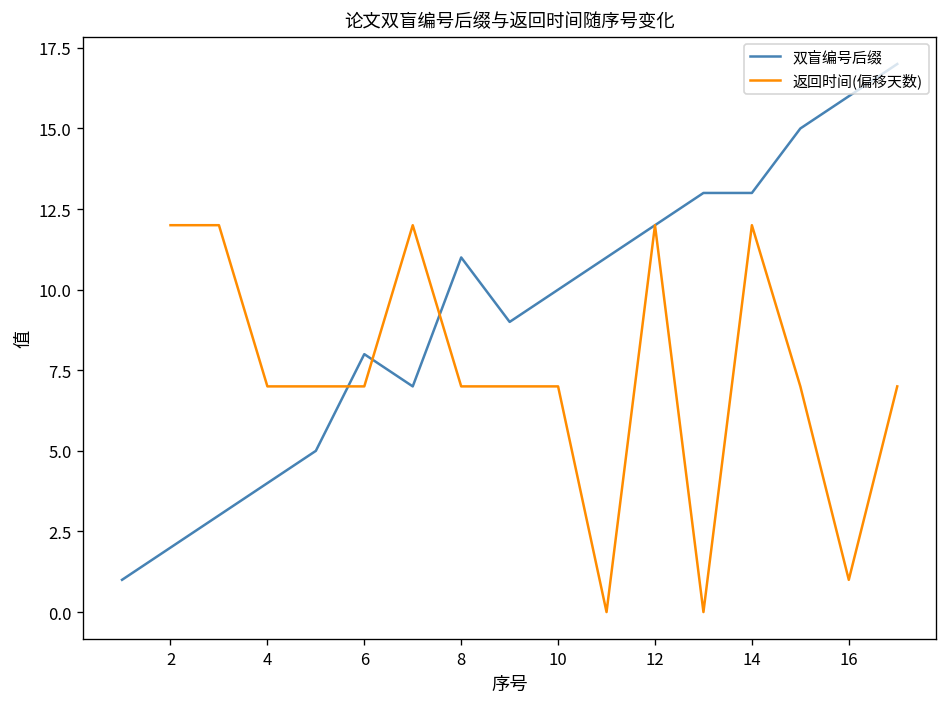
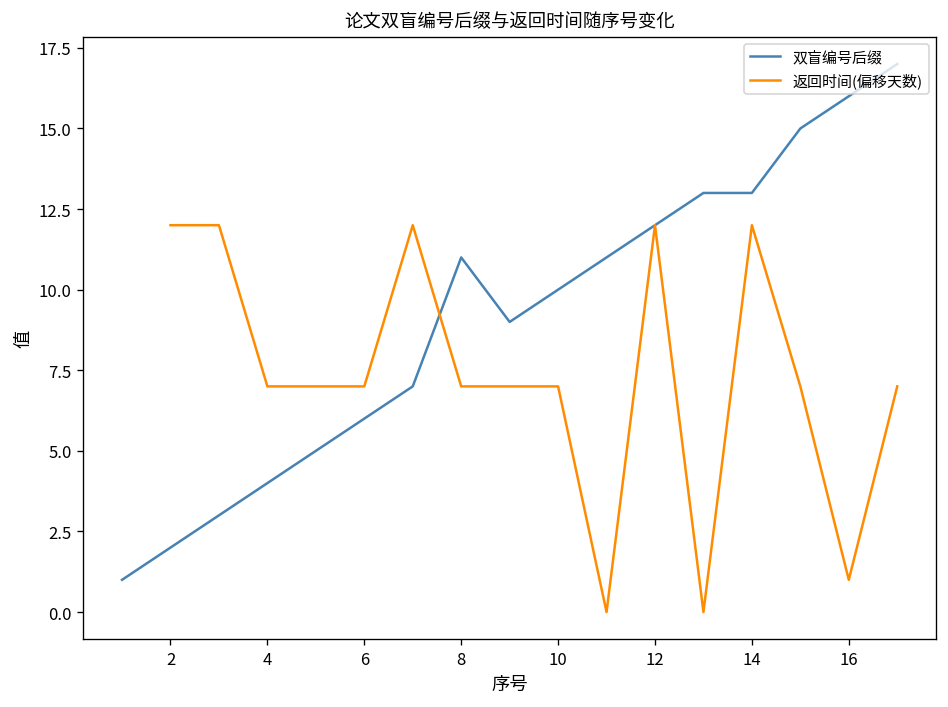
  {
    "双盲编号后缀": {
      "2": 2,
      "4": 4,
-     "6": 8,
+     "6": 6,
      "8": 11,
      "10": 10,
      "14": 13,
      "16": 16
    },
    "返回时间(偏移天数)": {
      "2": 12,
      "4": 7,
      "6": 7,
      "8": 7,
      "10": 7,
      "14": 12,
      "16": 1
    }
  }
